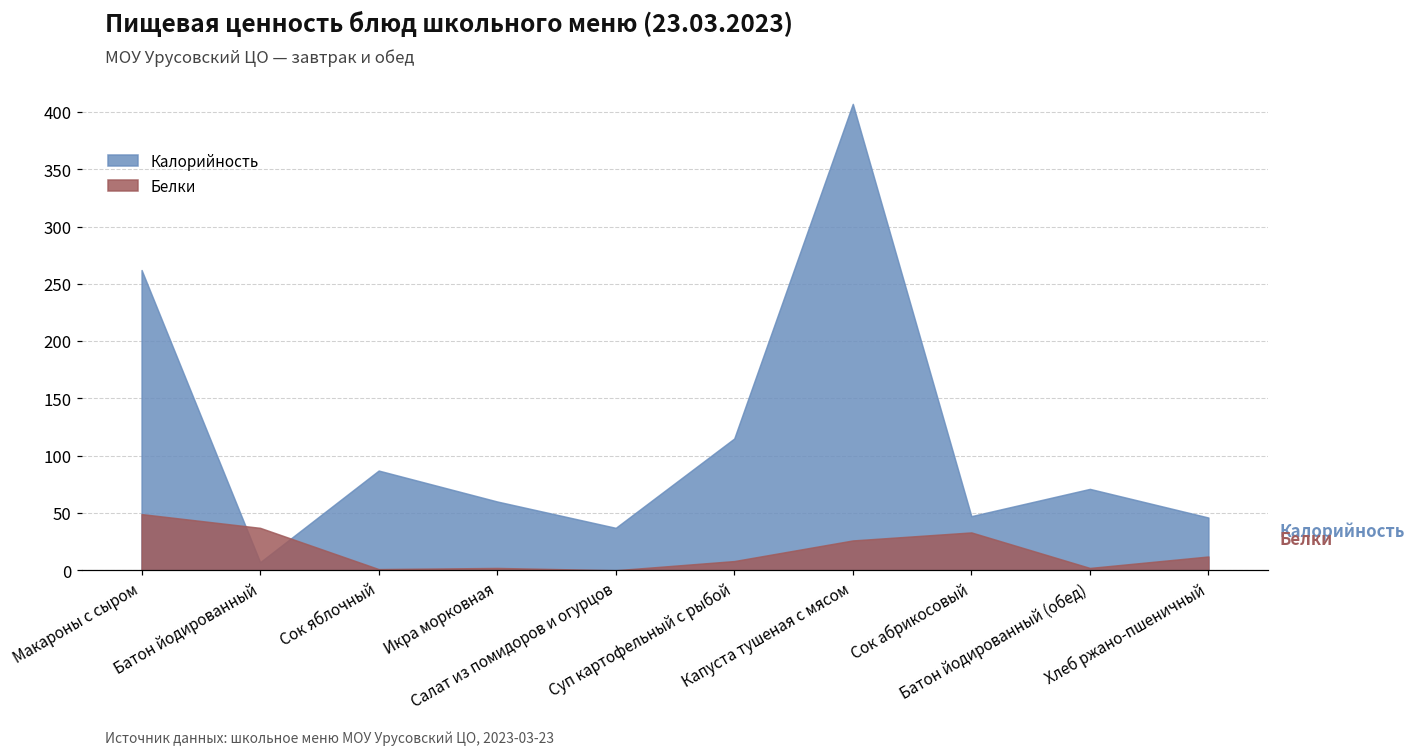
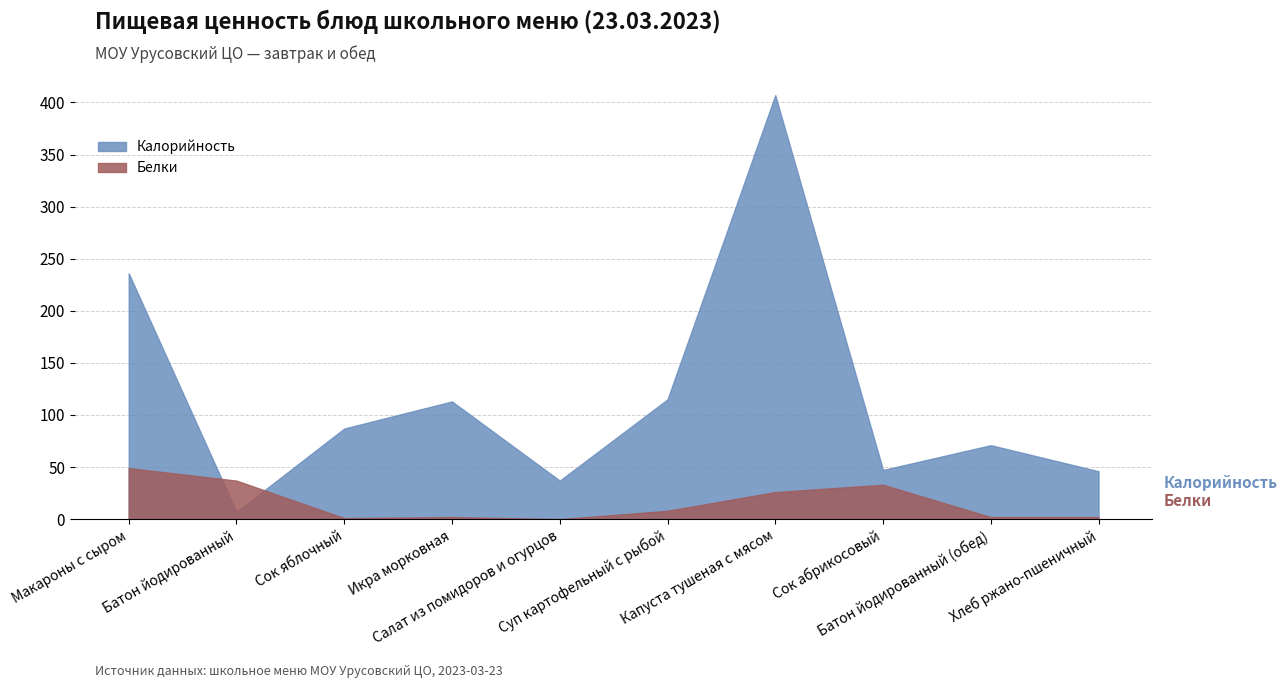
  {
    "Калорийность": {
-     "Макароны с сыром": 262,
+     "Макароны с сыром": 236,
      "Батон йодированный": 7,
      "Сок яблочный": 87,
-     "Икра морковная": 60,
+     "Икра морковная": 113,
      "Салат из помидоров и огурцов": 37,
      "Суп картофельный с рыбой": 115,
      "Капуста тушеная с мясом": 407,
      "Сок абрикосовый": 47,
      "Батон йодированный (обед)": 71,
      "Хлеб ржано-пшеничный": 46
    },
    "Белки": {
      "Макароны с сыром": 49,
      "Батон йодированный": 37,
      "Салат из помидоров и огурцов": 0,
      "Суп картофельный с рыбой": 8,
      "Капуста тушеная с мясом": 26,
      "Сок абрикосовый": 33,
-     "Хлеб ржано-пшеничный": 12
+     "Хлеб ржано-пшеничный": 2
    }
  }
